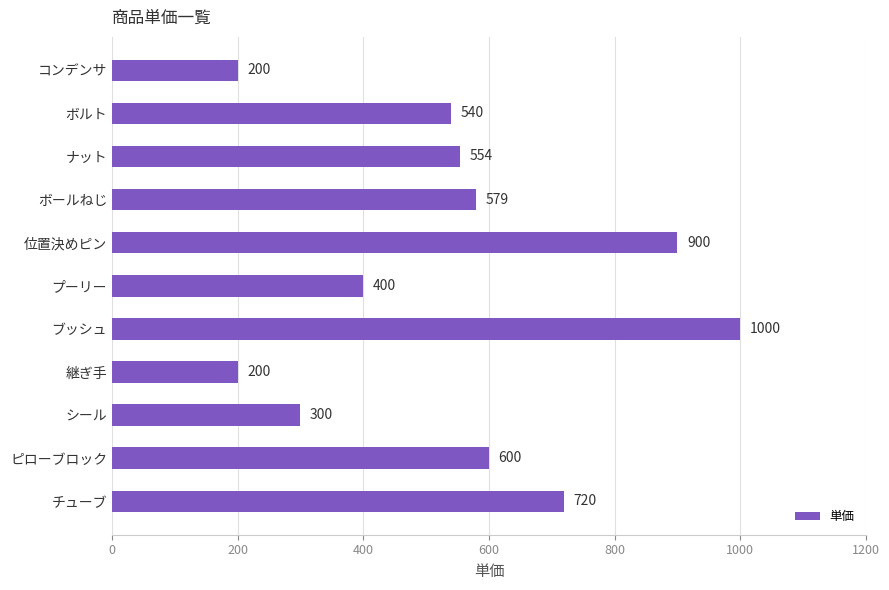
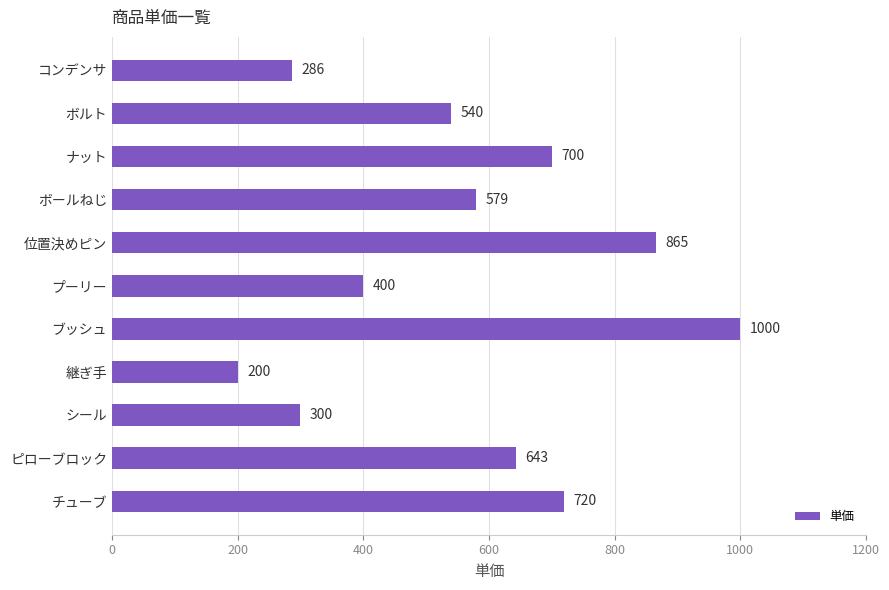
  {
-   "コンデンサ": 200,
+   "コンデンサ": 286,
    "ボルト": 540,
-   "ナット": 554,
+   "ナット": 700,
    "ボールねじ": 579,
-   "位置決めピン": 900,
+   "位置決めピン": 865,
    "プーリー": 400,
    "ブッシュ": 1000,
    "継ぎ手": 200,
    "シール": 300,
-   "ピローブロック": 600,
+   "ピローブロック": 643,
    "チューブ": 720
  }
